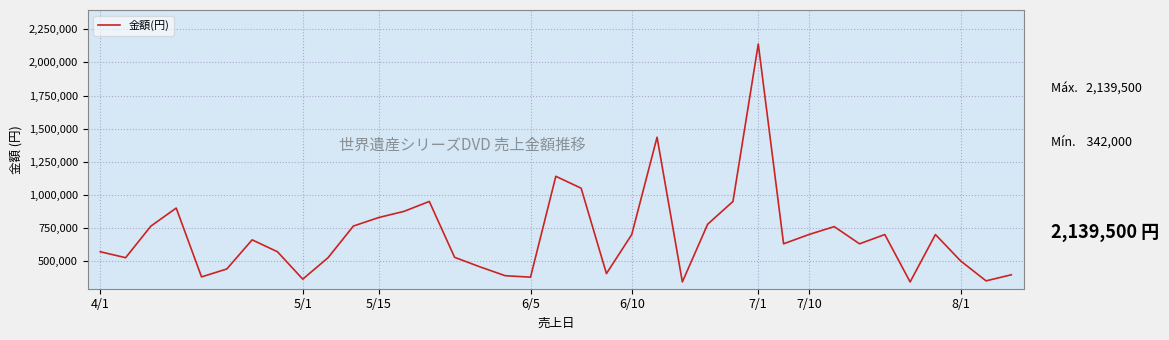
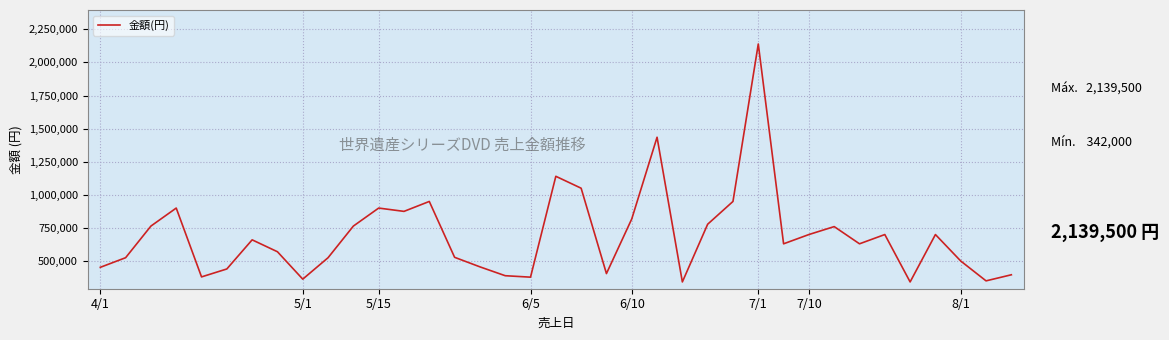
  {
-   "4/1": "570,000",
+   "4/1": "450,000",
    "5/1": "360,000",
-   "5/15": "830,000",
+   "5/15": "900,000",
    "6/5": "380,000",
-   "6/10": "700,000",
+   "6/10": "820,000",
    "7/1": "2,140,000",
    "7/10": "700,000",
    "8/1": "500,000"
  }
